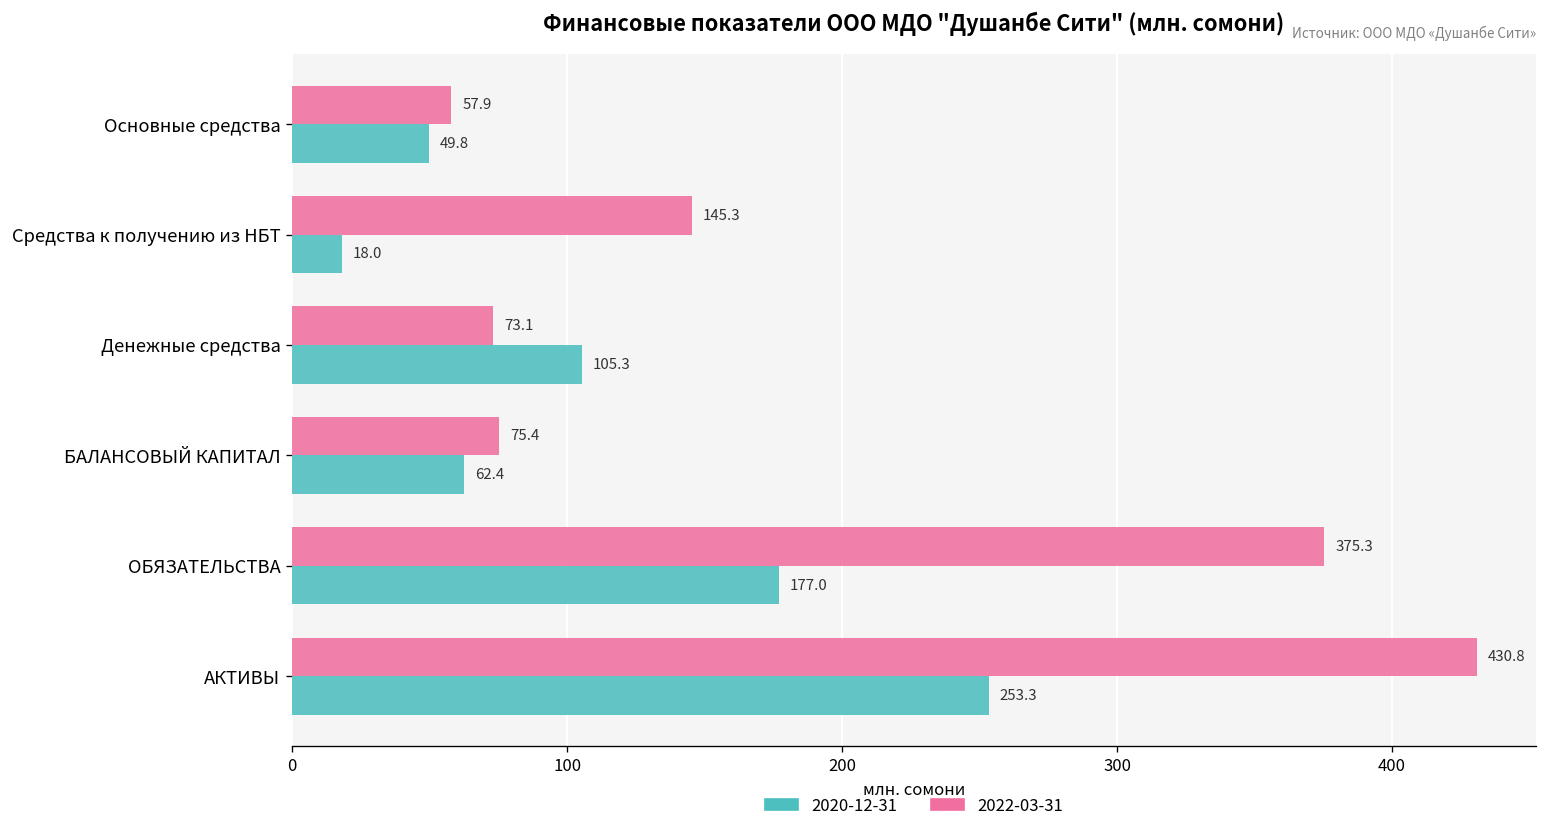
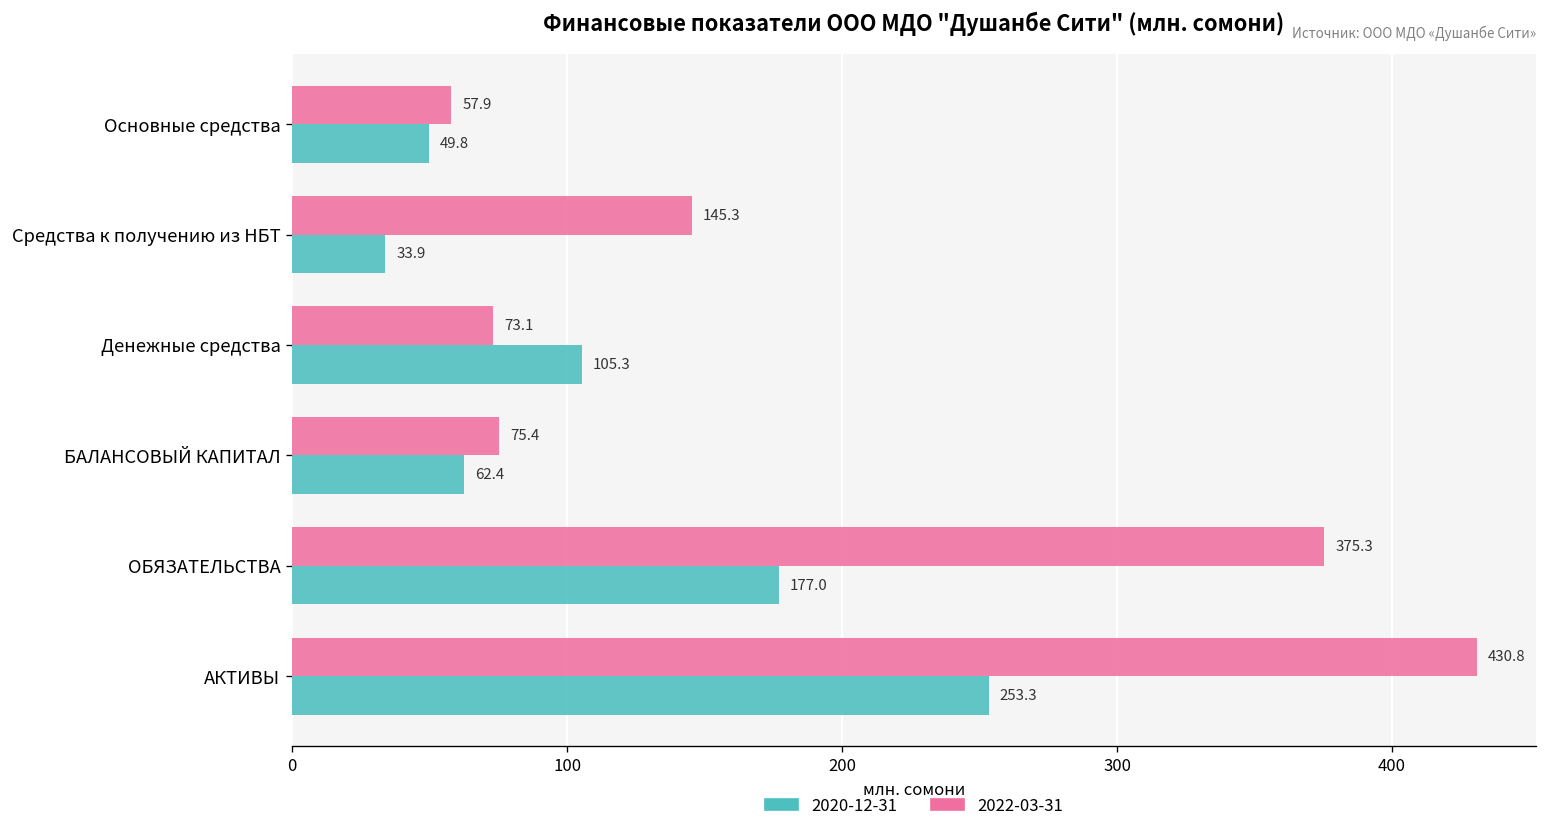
  {
    "2020-12-31": {
      "Основные средства": 49.8,
-     "Средства к получению из НБТ": 18.0,
+     "Средства к получению из НБТ": 33.9,
      "Денежные средства": 105.3,
      "БАЛАНСОВЫЙ КАПИТАЛ": 62.4,
      "ОБЯЗАТЕЛЬСТВА": 177.0,
      "АКТИВЫ": 253.3
    },
    "2022-03-31": {
      "Основные средства": 57.9,
      "Средства к получению из НБТ": 145.3,
      "Денежные средства": 73.1,
      "БАЛАНСОВЫЙ КАПИТАЛ": 75.4,
      "ОБЯЗАТЕЛЬСТВА": 375.3,
      "АКТИВЫ": 430.8
    }
  }
